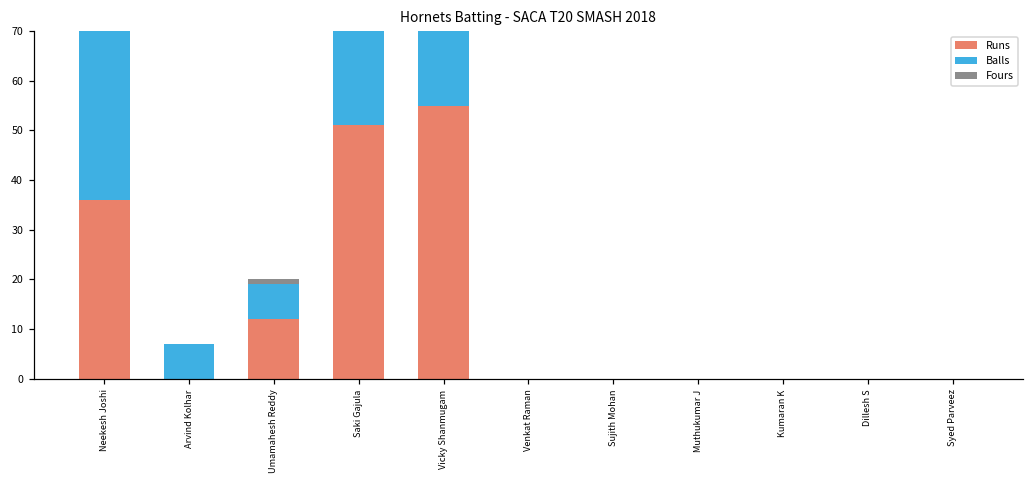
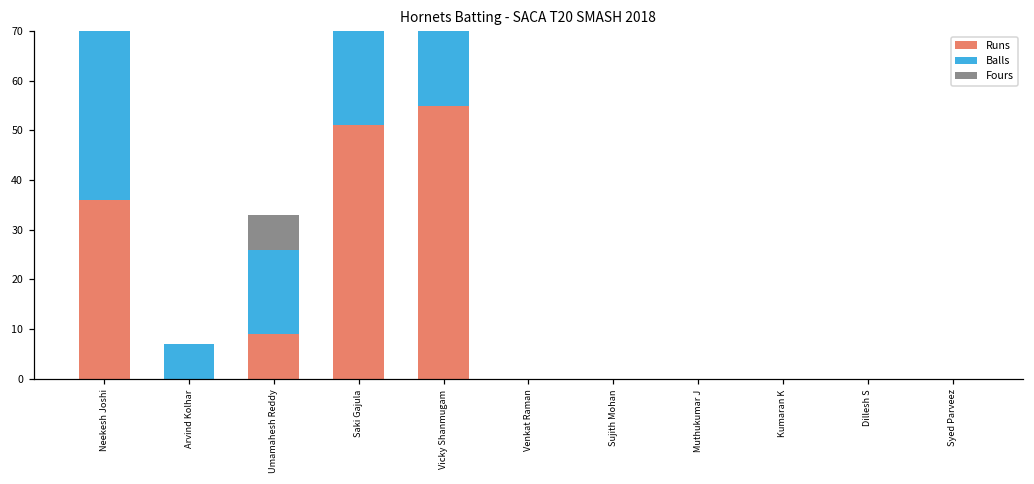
  {
    "Runs": {
      "Neekesh Joshi": 36,
      "Arvind Kolhar": 0,
-     "Umamahesh Reddy": 12,
+     "Umamahesh Reddy": 9,
      "Saki Gajula": 51,
      "Vicky Shanmugam": 55,
      "Venkat Raman": 0,
      "Sujith Mohan": 0,
      "Muthukumar J": 0,
      "Kumaran K": 0,
      "Dillesh S": 0,
      "Syed Parveez": 0
    },
    "Balls": {
      "Arvind Kolhar": 7,
-     "Umamahesh Reddy": 7,
+     "Umamahesh Reddy": 17,
      "Venkat Raman": 0,
      "Sujith Mohan": 0,
      "Muthukumar J": 0,
      "Kumaran K": 0,
      "Dillesh S": 0,
      "Syed Parveez": 0
    },
    "Fours": {
      "Arvind Kolhar": 0,
-     "Umamahesh Reddy": 1,
+     "Umamahesh Reddy": 7,
      "Venkat Raman": 0,
      "Sujith Mohan": 0,
      "Muthukumar J": 0,
      "Kumaran K": 0,
      "Dillesh S": 0,
      "Syed Parveez": 0
    }
  }
